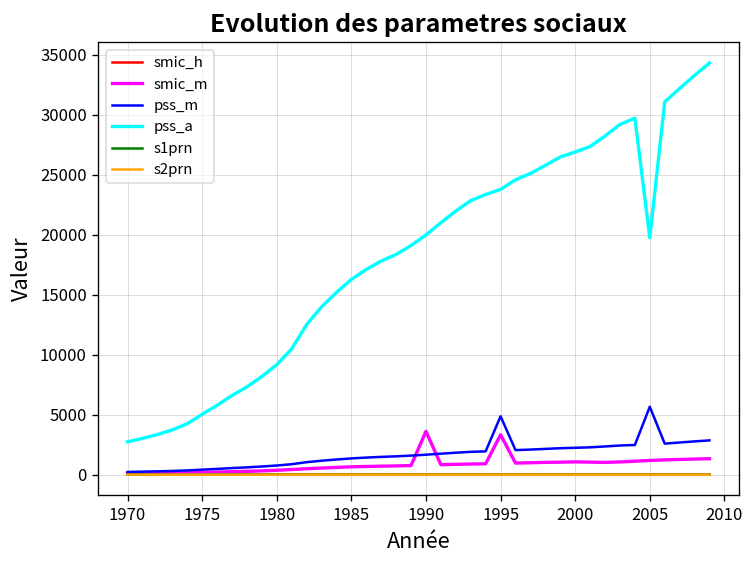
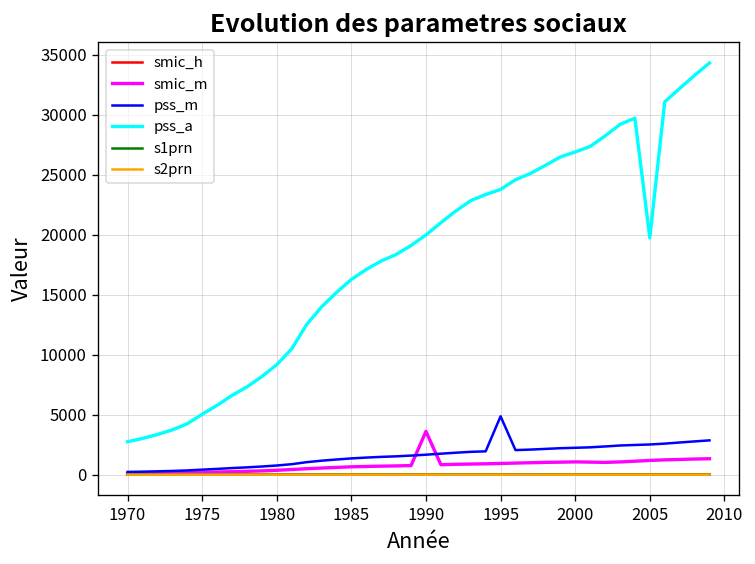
  {
    "s2prn": {
      "1980": 0,
      "1985": 0,
      "1990": 0,
      "1995": 0,
      "2000": 0,
      "2005": 0
    },
    "smic_m": {
      "1980": 400,
      "1985": 700,
      "1990": 3600,
-     "1995": 3300,
+     "1995": 900,
      "2000": 1100,
      "2005": 1200
    },
    "pss_m": {
      "1980": 800,
      "1985": 1400,
      "1990": 1700,
      "1995": 4900,
      "2000": 2200,
-     "2005": 5700
+     "2005": 2500
    },
    "pss_a": {
      "1970": 2700,
      "1975": 5000,
      "1980": 9200,
      "1985": 16300,
      "1990": 20000,
      "1995": 23800,
      "2000": 26900,
      "2005": 19700
    }
  }
